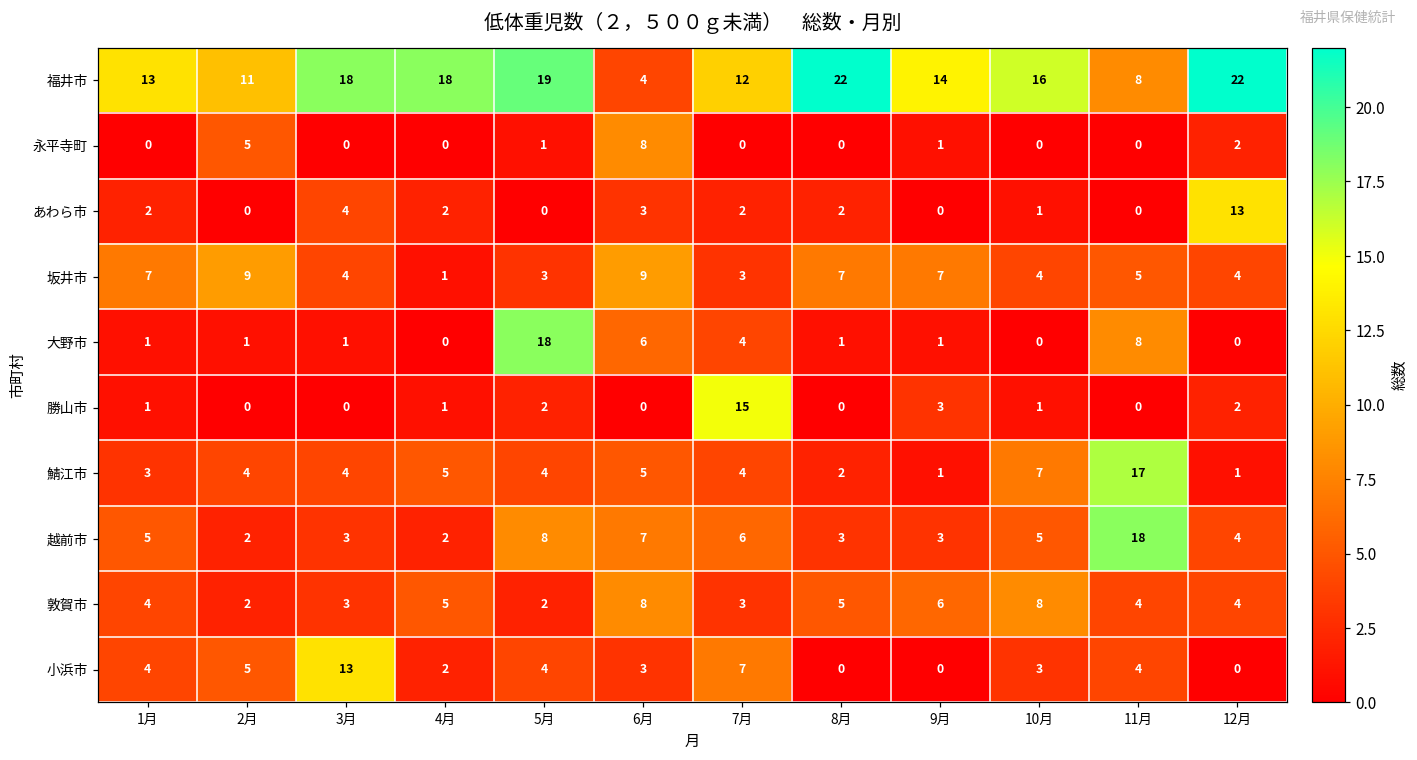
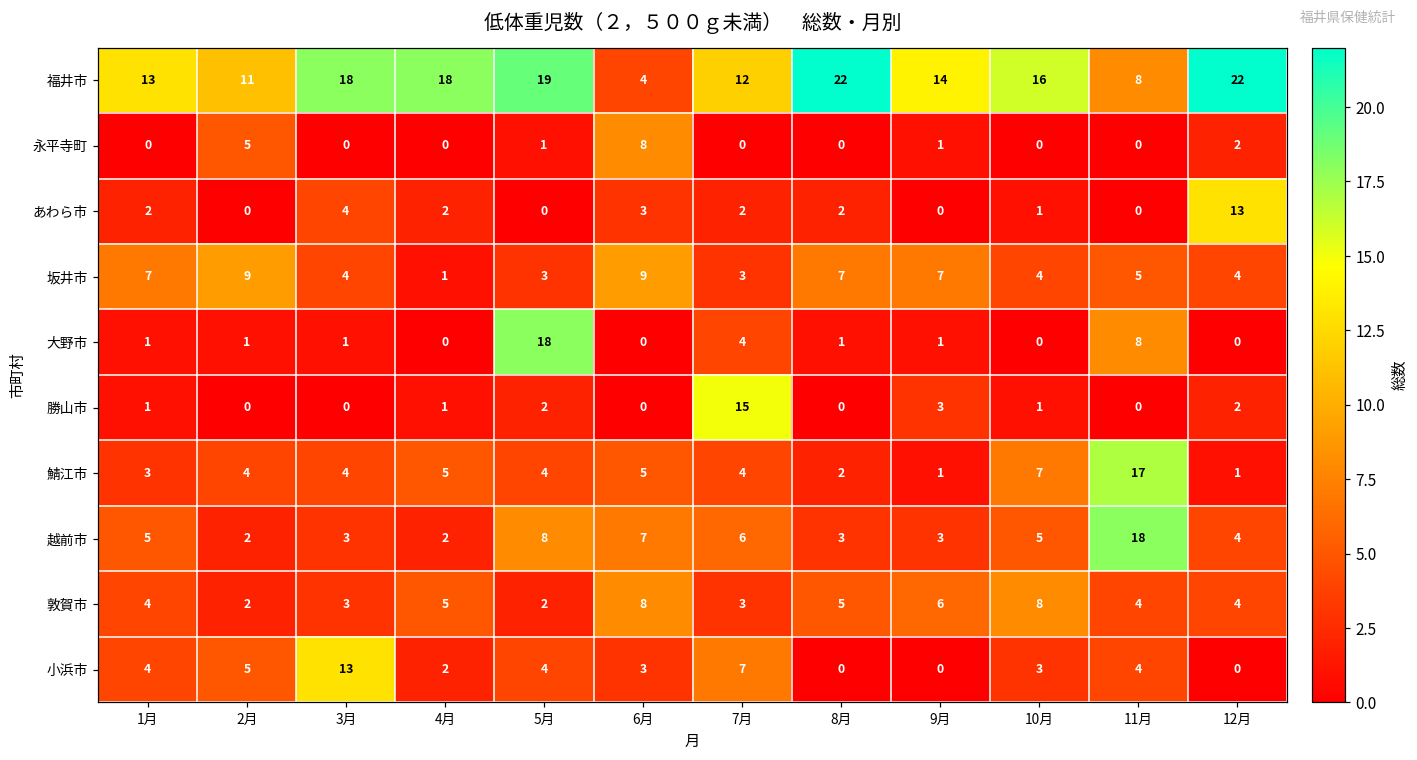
  {
    "福井市": {
      "1月": 13,
      "2月": 11,
      "3月": 18,
      "4月": 18,
      "5月": 19,
      "6月": 4,
      "7月": 12,
      "8月": 22,
      "9月": 14,
      "10月": 16,
      "11月": 8,
      "12月": 22
    },
    "永平寺町": {
      "1月": 0,
      "2月": 5,
      "3月": 0,
      "4月": 0,
      "5月": 1,
      "6月": 8,
      "7月": 0,
      "8月": 0,
      "9月": 1,
      "10月": 0,
      "11月": 0,
      "12月": 2
    },
    "あわら市": {
      "1月": 2,
      "2月": 0,
      "3月": 4,
      "4月": 2,
      "5月": 0,
      "6月": 3,
      "7月": 2,
      "8月": 2,
      "9月": 0,
      "10月": 1,
      "11月": 0,
      "12月": 13
    },
    "坂井市": {
      "1月": 7,
      "2月": 9,
      "3月": 4,
      "4月": 1,
      "5月": 3,
      "6月": 9,
      "7月": 3,
      "8月": 7,
      "9月": 7,
      "10月": 4,
      "11月": 5,
      "12月": 4
    },
    "大野市": {
      "1月": 1,
      "2月": 1,
      "3月": 1,
      "4月": 0,
      "5月": 18,
-     "6月": 6,
+     "6月": 0,
      "7月": 4,
      "8月": 1,
      "9月": 1,
      "10月": 0,
      "11月": 8,
      "12月": 0
    },
    "勝山市": {
      "1月": 1,
      "2月": 0,
      "3月": 0,
      "4月": 1,
      "5月": 2,
      "6月": 0,
      "7月": 15,
      "8月": 0,
      "9月": 3,
      "10月": 1,
      "11月": 0,
      "12月": 2
    },
    "鯖江市": {
      "1月": 3,
      "2月": 4,
      "3月": 4,
      "4月": 5,
      "5月": 4,
      "6月": 5,
      "7月": 4,
      "8月": 2,
      "9月": 1,
      "10月": 7,
      "11月": 17,
      "12月": 1
    },
    "越前市": {
      "1月": 5,
      "2月": 2,
      "3月": 3,
      "4月": 2,
      "5月": 8,
      "6月": 7,
      "7月": 6,
      "8月": 3,
      "9月": 3,
      "10月": 5,
      "11月": 18,
      "12月": 4
    },
    "敦賀市": {
      "1月": 4,
      "2月": 2,
      "3月": 3,
      "4月": 5,
      "5月": 2,
      "6月": 8,
      "7月": 3,
      "8月": 5,
      "9月": 6,
      "10月": 8,
      "11月": 4,
      "12月": 4
    },
    "小浜市": {
      "1月": 4,
      "2月": 5,
      "3月": 13,
      "4月": 2,
      "5月": 4,
      "6月": 3,
      "7月": 7,
      "8月": 0,
      "9月": 0,
      "10月": 3,
      "11月": 4,
      "12月": 0
    }
  }
